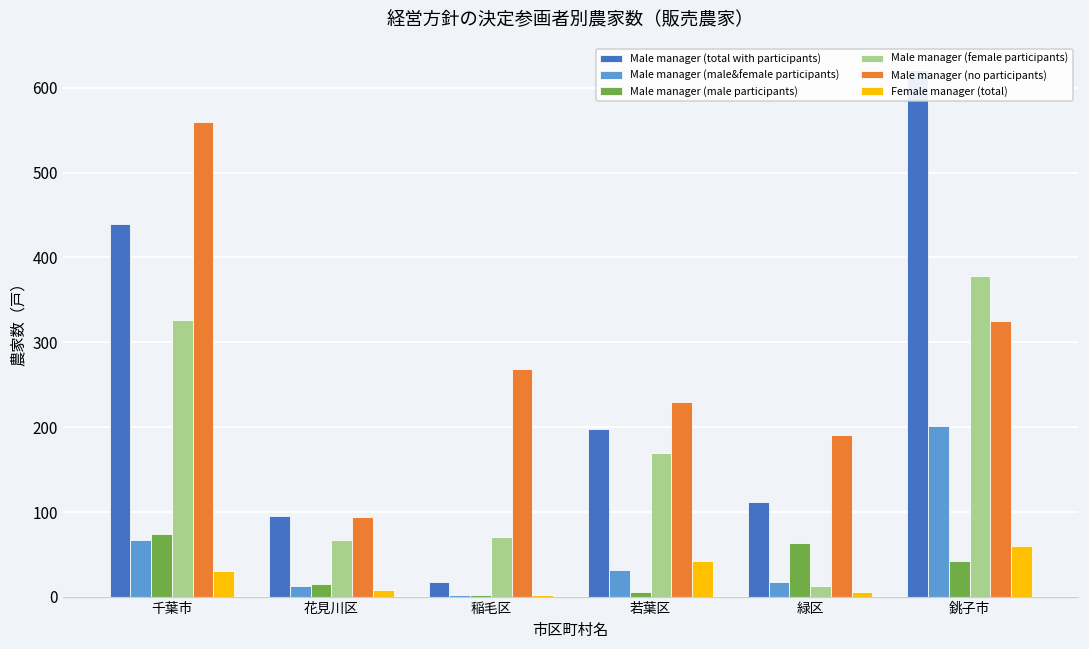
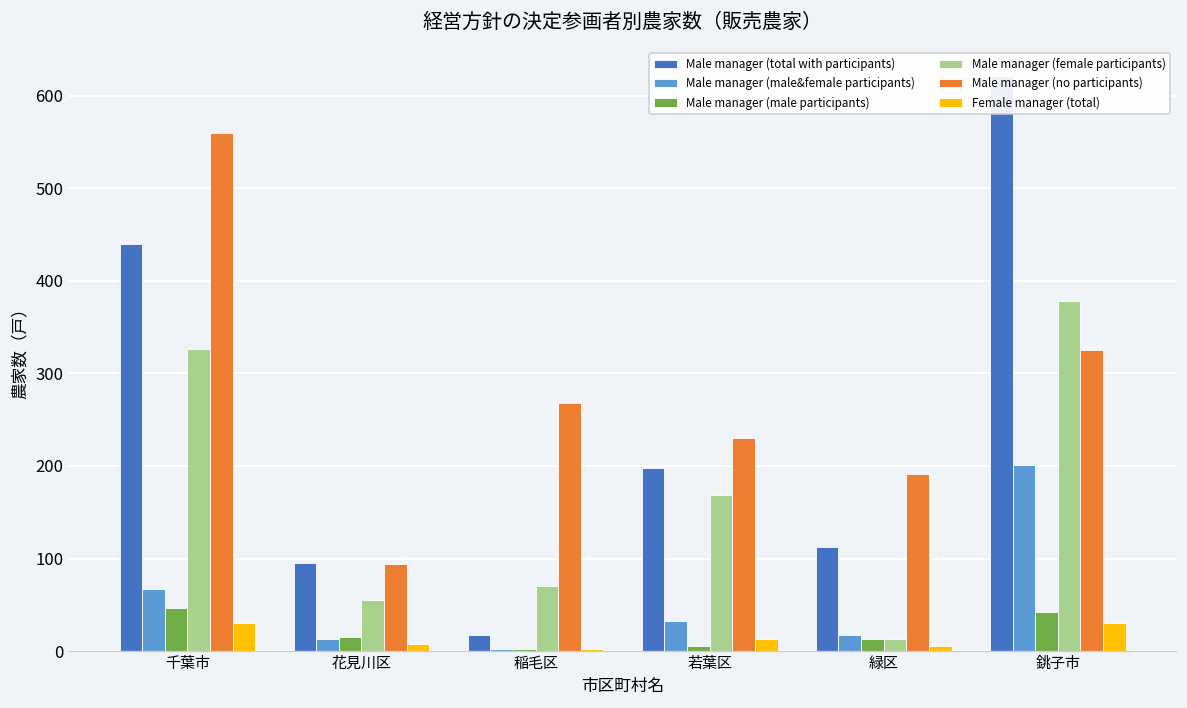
  {
    "Male manager (male participants)": {
-     "千葉市": 70,
+     "千葉市": 50,
      "花見川区": 20,
      "若葉区": 10,
-     "緑区": 60,
+     "緑区": 10,
      "銚子市": 40
    },
    "Male manager (female participants)": {
      "千葉市": 330,
-     "花見川区": 70,
+     "花見川区": 60,
      "稲毛区": 70,
      "若葉区": 170,
      "緑区": 10,
      "銚子市": 380
    },
    "Male manager (no participants)": {
      "千葉市": 560,
      "花見川区": 90,
      "稲毛区": 270,
      "若葉区": 230,
      "緑区": 190,
      "銚子市": 330
    },
    "Female manager (total)": {
      "千葉市": 30,
      "花見川区": 10,
-     "若葉区": 40,
+     "若葉区": 10,
      "緑区": 10,
-     "銚子市": 60
+     "銚子市": 30
    }
  }
